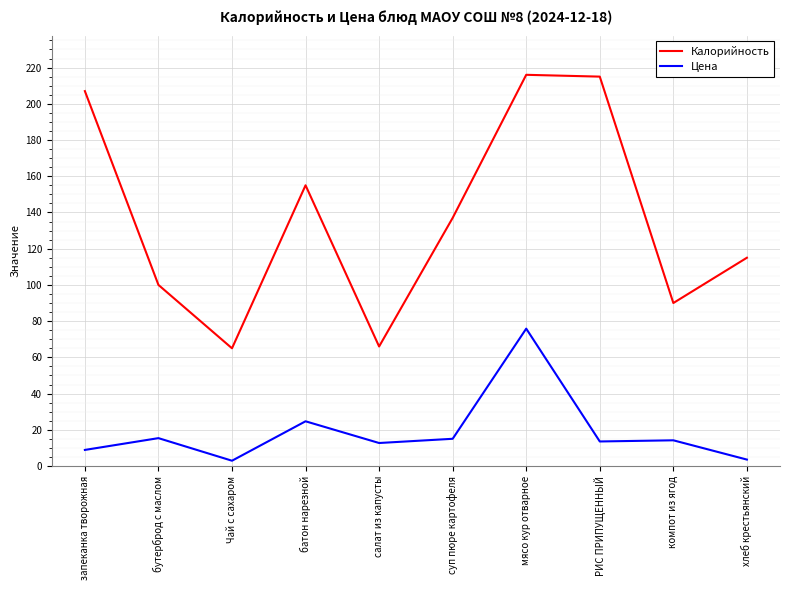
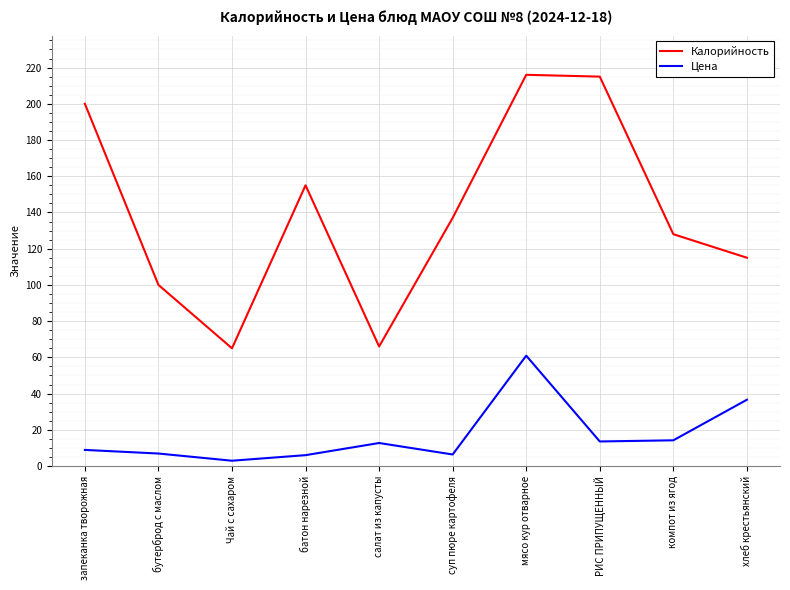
  {
    "Калорийность": {
-     "запеканка творожная": 207,
+     "запеканка творожная": 200,
      "бутерброд с маслом": 100,
      "Чай с сахаром": 65,
      "батон нарезной": 155,
      "салат из капусты": 66,
      "суп пюре картофеля": 137,
      "мясо кур отварное": 216,
      "РИС ПРИПУЩЕННЫЙ": 215,
-     "компот из ягод": 90,
+     "компот из ягод": 128,
      "хлеб крестьянский": 115
    },
    "Цена": {
      "запеканка творожная": 9,
-     "бутерброд с маслом": 15,
+     "бутерброд с маслом": 7,
      "Чай с сахаром": 3,
-     "батон нарезной": 25,
+     "батон нарезной": 6,
      "салат из капусты": 13,
-     "суп пюре картофеля": 15,
-     "мясо кур отварное": 76,
+     "суп пюре картофеля": 6,
+     "мясо кур отварное": 61,
      "РИС ПРИПУЩЕННЫЙ": 14,
      "компот из ягод": 14,
-     "хлеб крестьянский": 4
+     "хлеб крестьянский": 37
    }
  }
